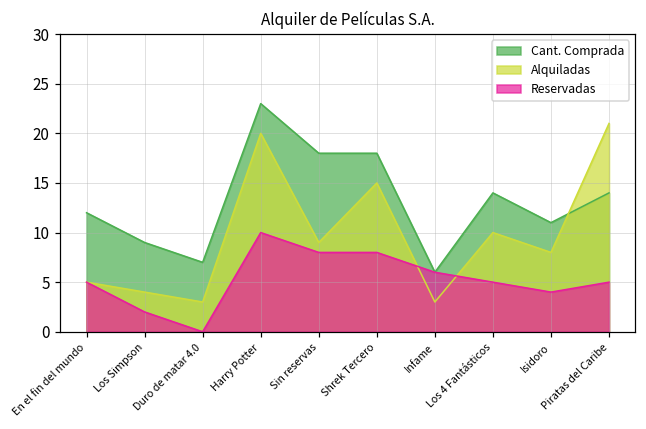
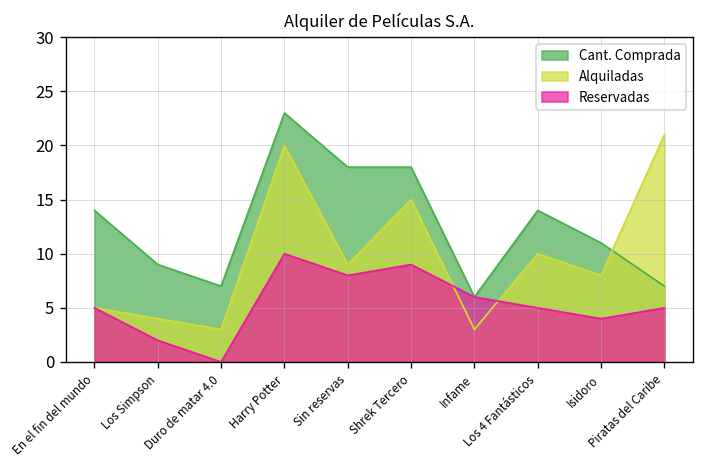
  {
    "Cant. Comprada": {
-     "En el fin del mundo": 12,
+     "En el fin del mundo": 14,
      "Los Simpson": 9,
      "Duro de matar 4.0": 7,
      "Harry Potter": 23,
      "Sin reservas": 18,
      "Shrek Tercero": 18,
      "Los 4 Fantásticos": 14,
      "Isidoro": 11,
-     "Piratas del Caribe": 14
+     "Piratas del Caribe": 7
    },
    "Alquiladas": {
      "Los Simpson": 4,
      "Duro de matar 4.0": 3,
      "Harry Potter": 20,
      "Sin reservas": 9,
      "Shrek Tercero": 15,
      "Infame": 3,
      "Los 4 Fantásticos": 10,
      "Isidoro": 8,
      "Piratas del Caribe": 21
    },
    "Reservadas": {
      "Los Simpson": 2,
      "Duro de matar 4.0": 0,
      "Harry Potter": 10,
      "Sin reservas": 8,
-     "Shrek Tercero": 8,
+     "Shrek Tercero": 9,
      "Los 4 Fantásticos": 5,
      "Isidoro": 4,
      "Piratas del Caribe": 5
    }
  }
